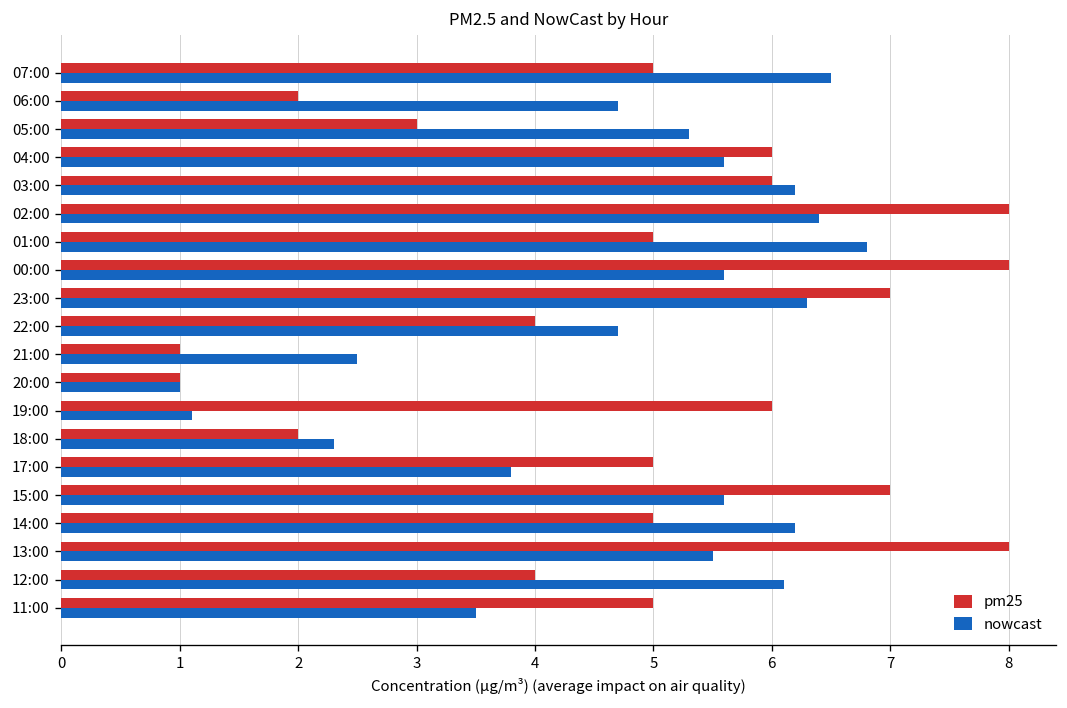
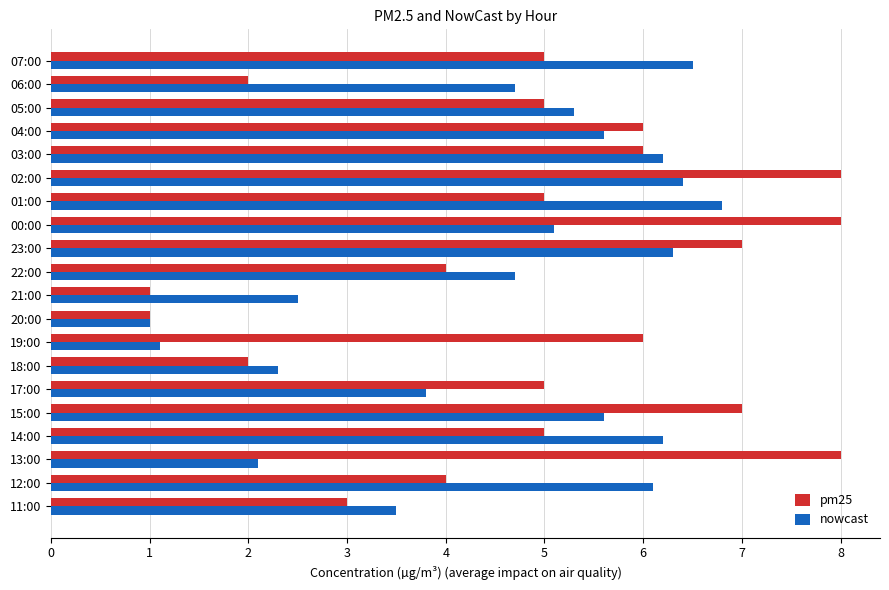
  {
    "pm25": {
      "07:00": 5,
      "06:00": 2,
-     "05:00": 3,
+     "05:00": 5,
      "04:00": 6,
      "03:00": 6,
      "02:00": 8,
      "01:00": 5,
      "00:00": 8,
      "23:00": 7,
      "22:00": 4,
      "21:00": 1,
      "20:00": 1,
      "19:00": 6,
      "18:00": 2,
      "17:00": 5,
      "15:00": 7,
      "14:00": 5,
      "13:00": 8,
      "12:00": 4,
-     "11:00": 5
+     "11:00": 3
    },
    "nowcast": {
      "07:00": 6.5,
      "06:00": 4.7,
      "05:00": 5.3,
      "04:00": 5.6,
      "03:00": 6.2,
      "02:00": 6.4,
      "01:00": 6.8,
-     "00:00": 5.6,
+     "00:00": 5.1,
      "23:00": 6.3,
      "22:00": 4.7,
      "21:00": 2.5,
      "20:00": 1.0,
      "19:00": 1.1,
      "18:00": 2.3,
      "17:00": 3.8,
      "15:00": 5.6,
      "14:00": 6.2,
-     "13:00": 5.5,
+     "13:00": 2.1,
      "12:00": 6.1,
      "11:00": 3.5
    }
  }
